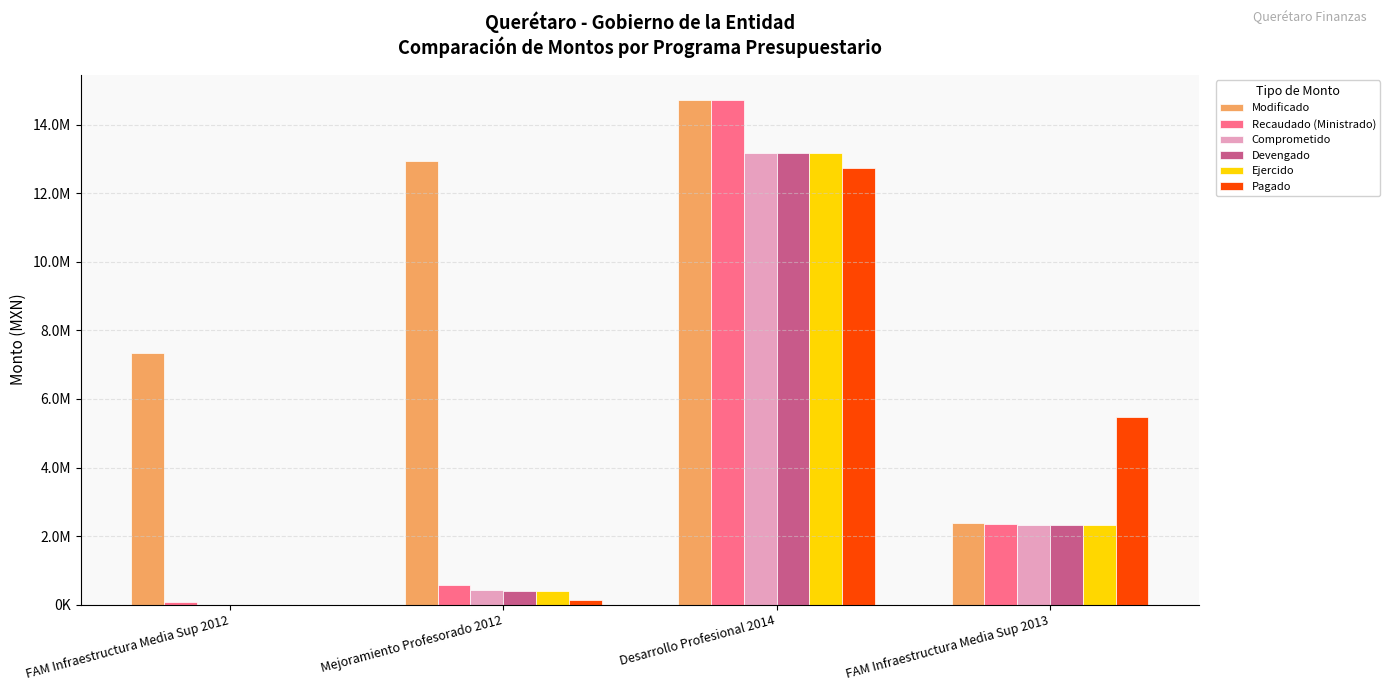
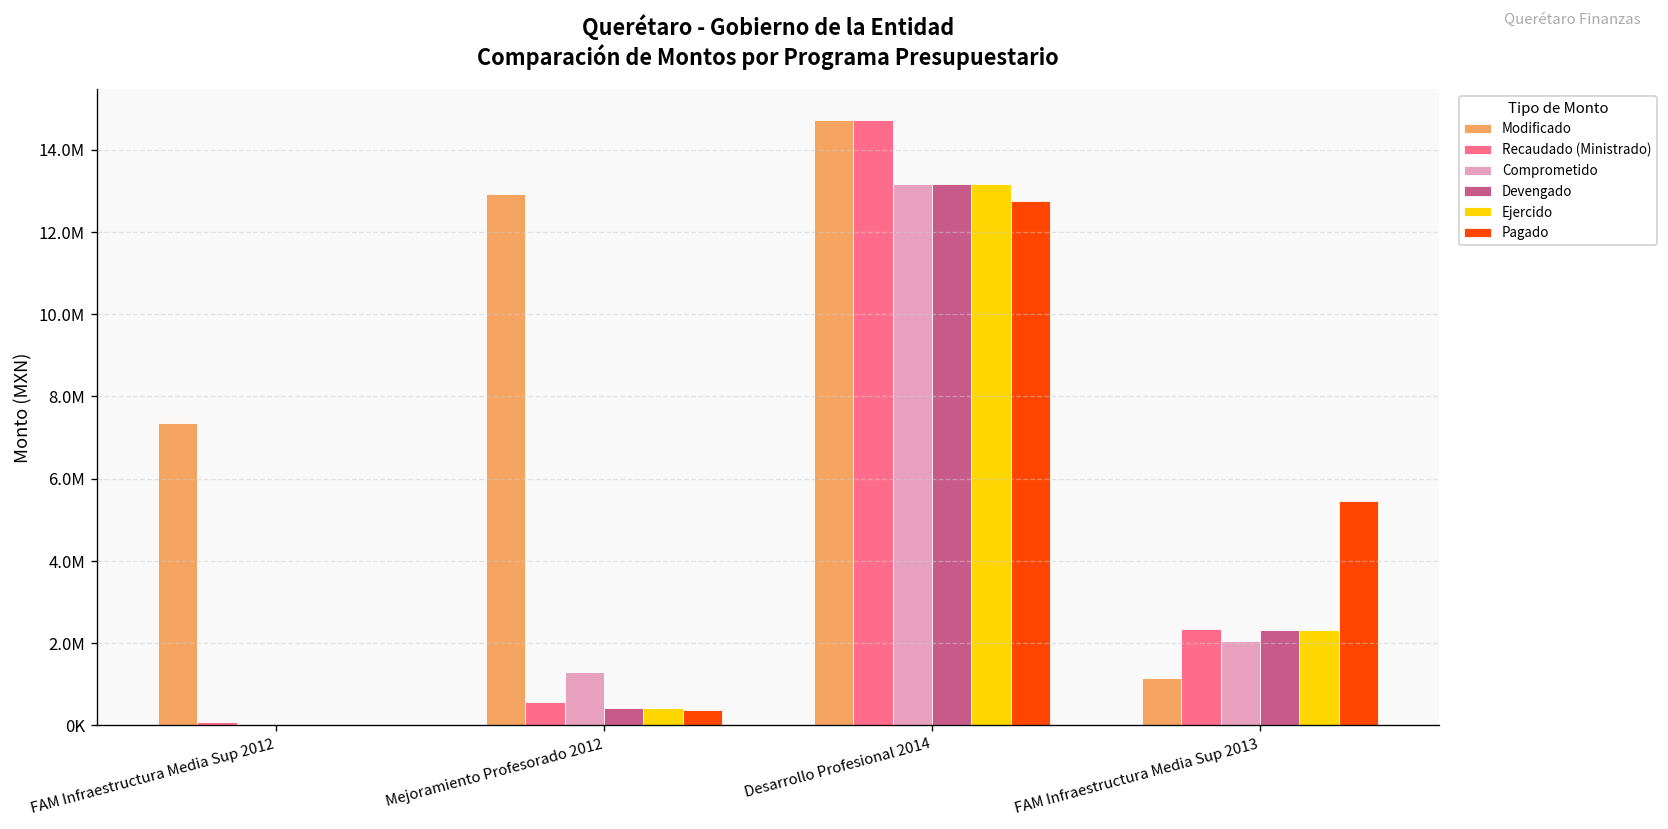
  {
    "Modificado": {
      "FAM Infraestructura Media Sup 2012": 7300000,
      "Mejoramiento Profesorado 2012": 12900000,
      "Desarrollo Profesional 2014": 14700000,
-     "FAM Infraestructura Media Sup 2013": 2400000
+     "FAM Infraestructura Media Sup 2013": 1200000
    },
    "Comprometido": {
      "FAM Infraestructura Media Sup 2012": 0,
-     "Mejoramiento Profesorado 2012": 400000,
+     "Mejoramiento Profesorado 2012": 1300000,
      "Desarrollo Profesional 2014": 13200000,
-     "FAM Infraestructura Media Sup 2013": 2300000
+     "FAM Infraestructura Media Sup 2013": 2100000
    },
    "Ejercido": {
      "FAM Infraestructura Media Sup 2012": 0,
      "Mejoramiento Profesorado 2012": 400000,
      "Desarrollo Profesional 2014": 13200000,
      "FAM Infraestructura Media Sup 2013": 2300000
    },
    "Pagado": {
      "FAM Infraestructura Media Sup 2012": 0,
-     "Mejoramiento Profesorado 2012": 100000,
+     "Mejoramiento Profesorado 2012": 400000,
      "Desarrollo Profesional 2014": 12800000,
      "FAM Infraestructura Media Sup 2013": 5500000
    }
  }
